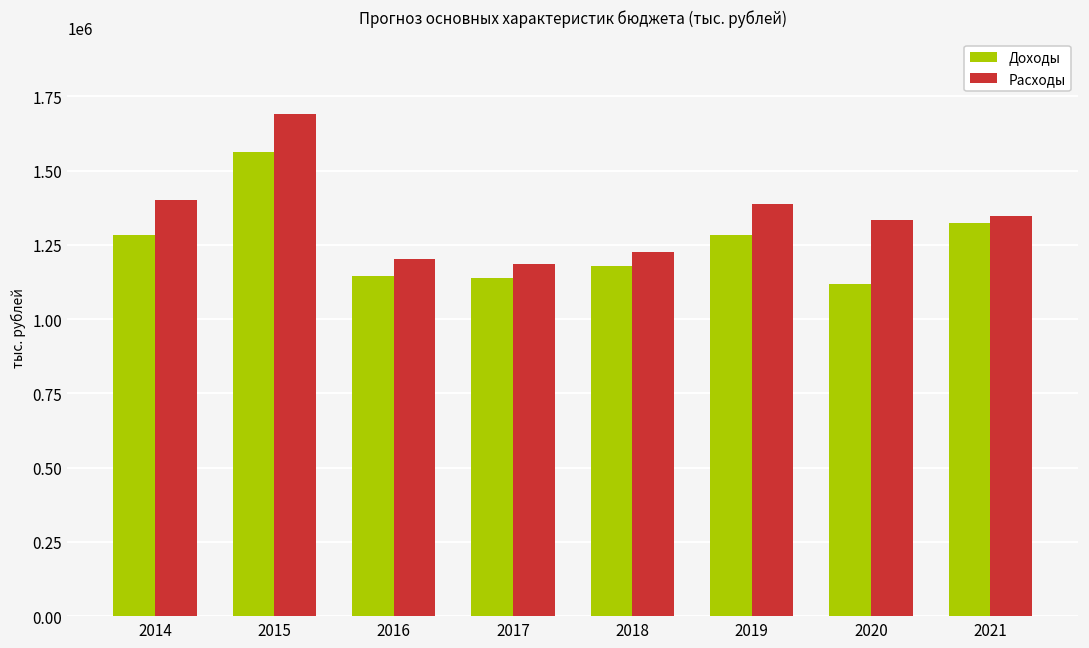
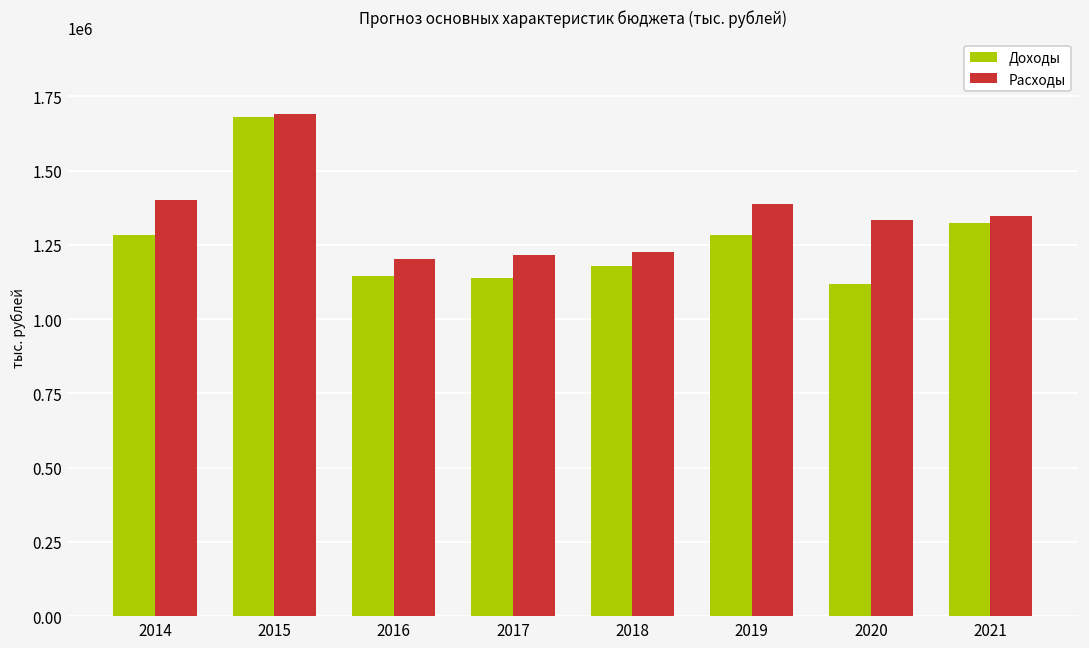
  {
    "Доходы": {
      "2014": 1280000,
-     "2015": 1560000,
+     "2015": 1680000,
      "2016": 1150000,
      "2017": 1140000,
      "2018": 1180000,
      "2019": 1280000,
      "2020": 1120000,
      "2021": 1320000
    },
    "Расходы": {
      "2014": 1400000,
      "2015": 1690000,
      "2016": 1200000,
-     "2017": 1190000,
+     "2017": 1220000,
      "2018": 1220000,
      "2019": 1390000,
      "2020": 1340000,
      "2021": 1350000
    }
  }
